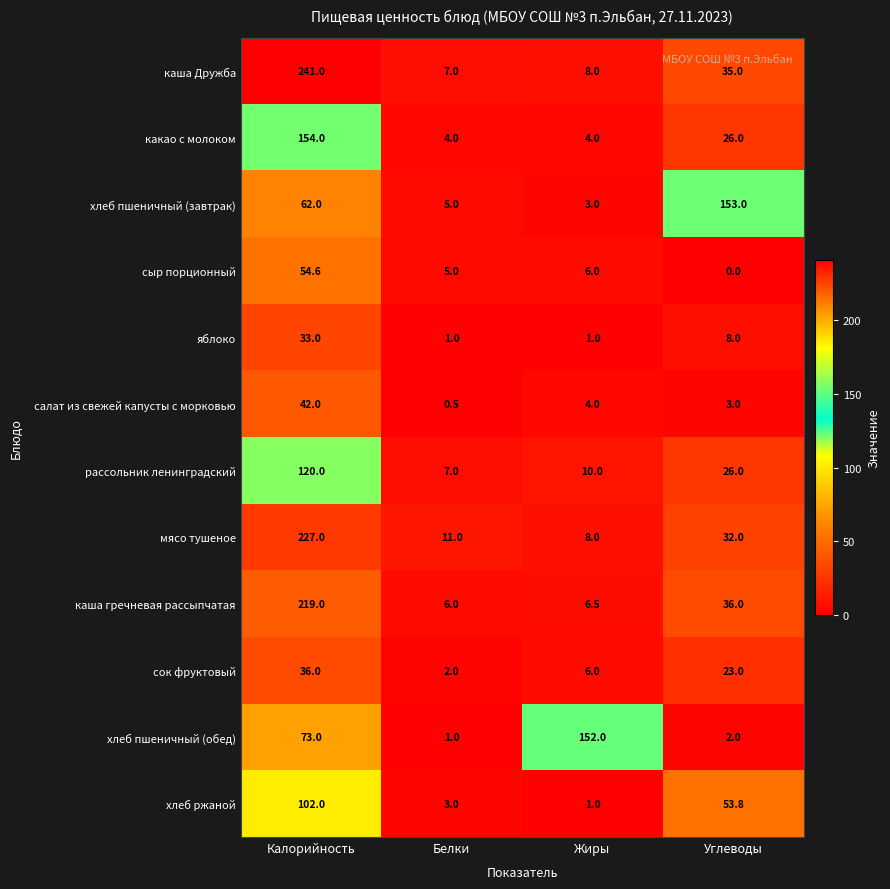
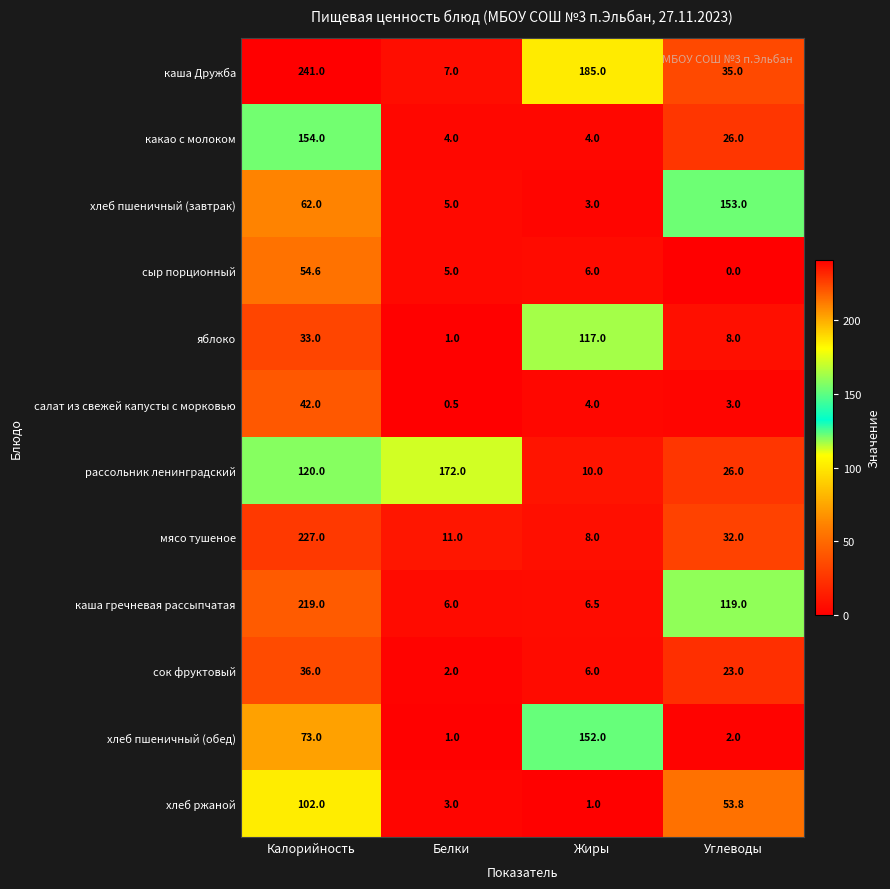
  {
    "каша Дружба": {
      "Калорийность": 241.0,
      "Белки": 7.0,
-     "Жиры": 8.0
+     "Жиры": 185.0
    },
    "какао с молоком": {
      "Калорийность": 154.0,
      "Белки": 4.0,
      "Жиры": 4.0,
      "Углеводы": 26.0
    },
    "хлеб пшеничный (завтрак)": {
      "Калорийность": 62.0,
      "Белки": 5.0,
      "Жиры": 3.0,
      "Углеводы": 153.0
    },
    "сыр порционный": {
      "Калорийность": 54.6,
      "Белки": 5.0,
      "Жиры": 6.0,
      "Углеводы": 0.0
    },
    "яблоко": {
      "Калорийность": 33.0,
      "Белки": 1.0,
-     "Жиры": 1.0,
+     "Жиры": 117.0,
      "Углеводы": 8.0
    },
    "салат из свежей капусты с морковью": {
      "Калорийность": 42.0,
      "Белки": 0.5,
      "Жиры": 4.0,
      "Углеводы": 3.0
    },
    "рассольник ленинградский": {
      "Калорийность": 120.0,
-     "Белки": 7.0,
+     "Белки": 172.0,
      "Жиры": 10.0,
      "Углеводы": 26.0
    },
    "мясо тушеное": {
      "Калорийность": 227.0,
      "Белки": 11.0,
      "Жиры": 8.0,
      "Углеводы": 32.0
    },
    "каша гречневая рассыпчатая": {
      "Калорийность": 219.0,
      "Белки": 6.0,
      "Жиры": 6.5,
-     "Углеводы": 36.0
+     "Углеводы": 119.0
    },
    "сок фруктовый": {
      "Калорийность": 36.0,
      "Белки": 2.0,
      "Жиры": 6.0,
      "Углеводы": 23.0
    },
    "хлеб пшеничный (обед)": {
      "Калорийность": 73.0,
      "Белки": 1.0,
      "Жиры": 152.0,
      "Углеводы": 2.0
    },
    "хлеб ржаной": {
      "Калорийность": 102.0,
      "Белки": 3.0,
      "Жиры": 1.0,
      "Углеводы": 53.8
    }
  }
